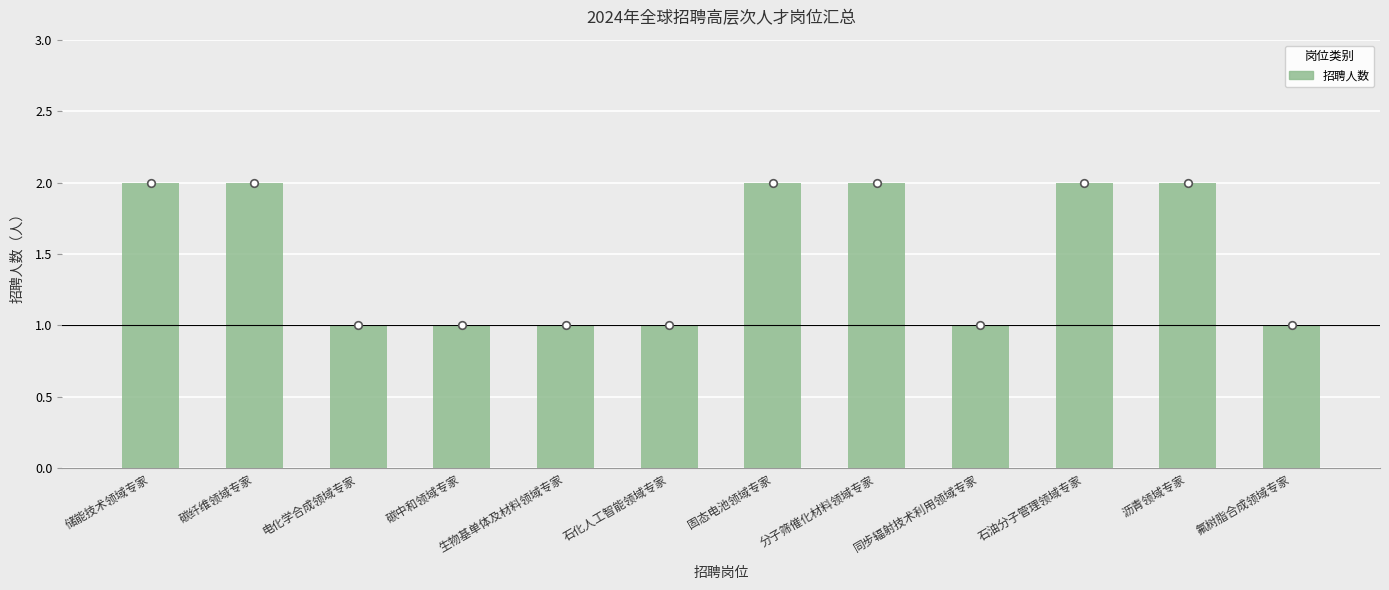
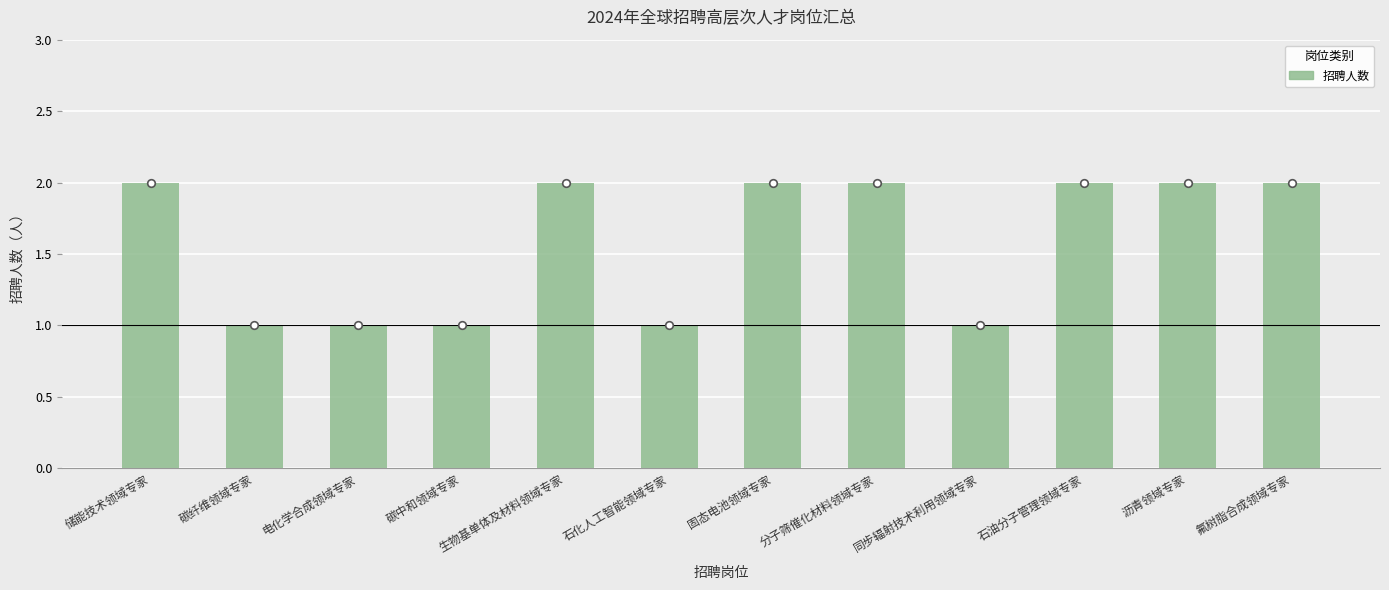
  {
    "储能技术领域专家": 2,
-   "碳纤维领域专家": 2,
+   "碳纤维领域专家": 1,
    "电化学合成领域专家": 1,
    "碳中和领域专家": 1,
-   "生物基单体及材料领域专家": 1,
+   "生物基单体及材料领域专家": 2,
    "石化人工智能领域专家": 1,
    "固态电池领域专家": 2,
    "分子筛催化材料领域专家": 2,
    "同步辐射技术利用领域专家": 1,
    "石油分子管理领域专家": 2,
    "沥青领域专家": 2,
-   "氟树脂合成领域专家": 1
+   "氟树脂合成领域专家": 2
  }
